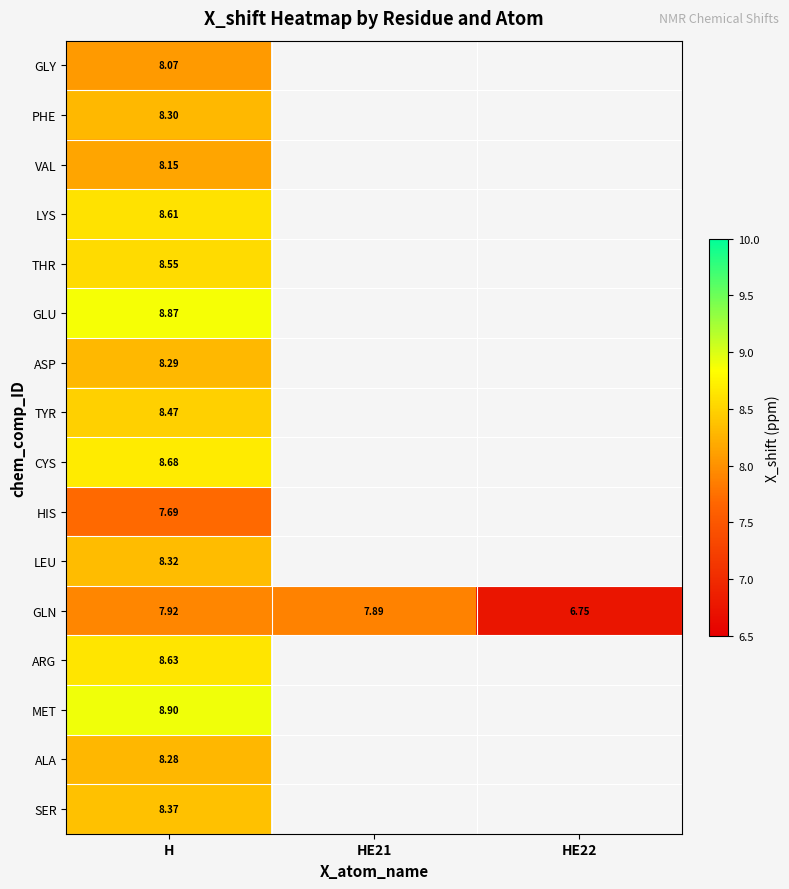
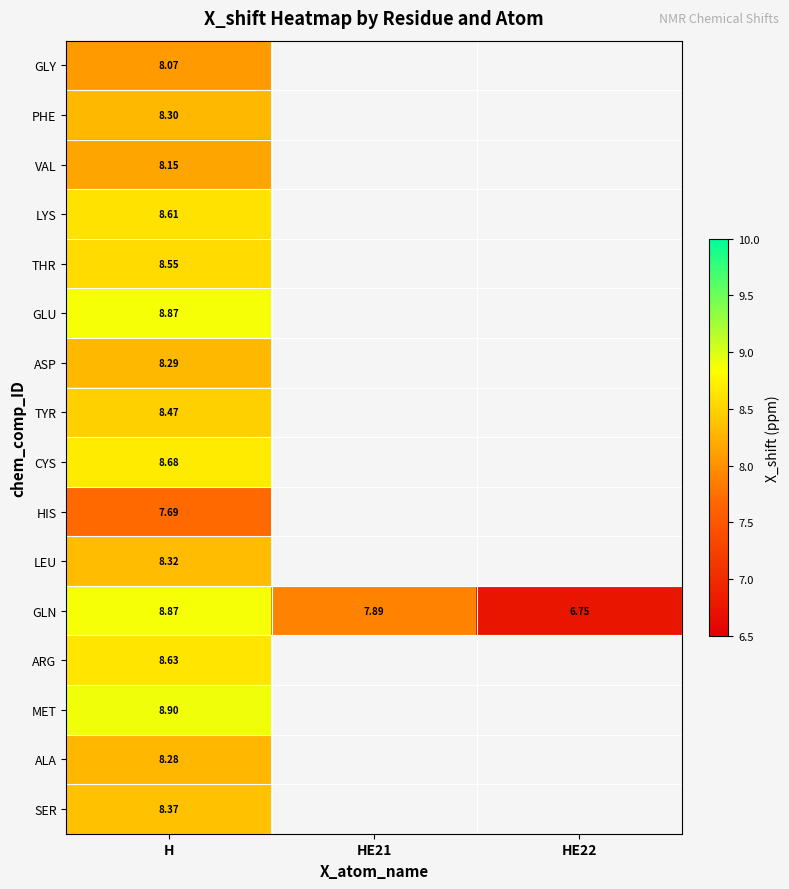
  {
    "GLY": {
      "H": 8.07
    },
    "PHE": {
      "H": 8.30
    },
    "VAL": {
      "H": 8.15
    },
    "LYS": {
      "H": 8.61
    },
    "THR": {
      "H": 8.55
    },
    "GLU": {
      "H": 8.87
    },
    "ASP": {
      "H": 8.29
    },
    "TYR": {
      "H": 8.47
    },
    "CYS": {
      "H": 8.68
    },
    "HIS": {
      "H": 7.69
    },
    "LEU": {
      "H": 8.32
    },
    "GLN": {
-     "H": 7.92,
+     "H": 8.87,
      "HE21": 7.89,
      "HE22": 6.75
    },
    "ARG": {
      "H": 8.63
    },
    "MET": {
      "H": 8.90
    },
    "ALA": {
      "H": 8.28
    },
    "SER": {
      "H": 8.37
    }
  }
